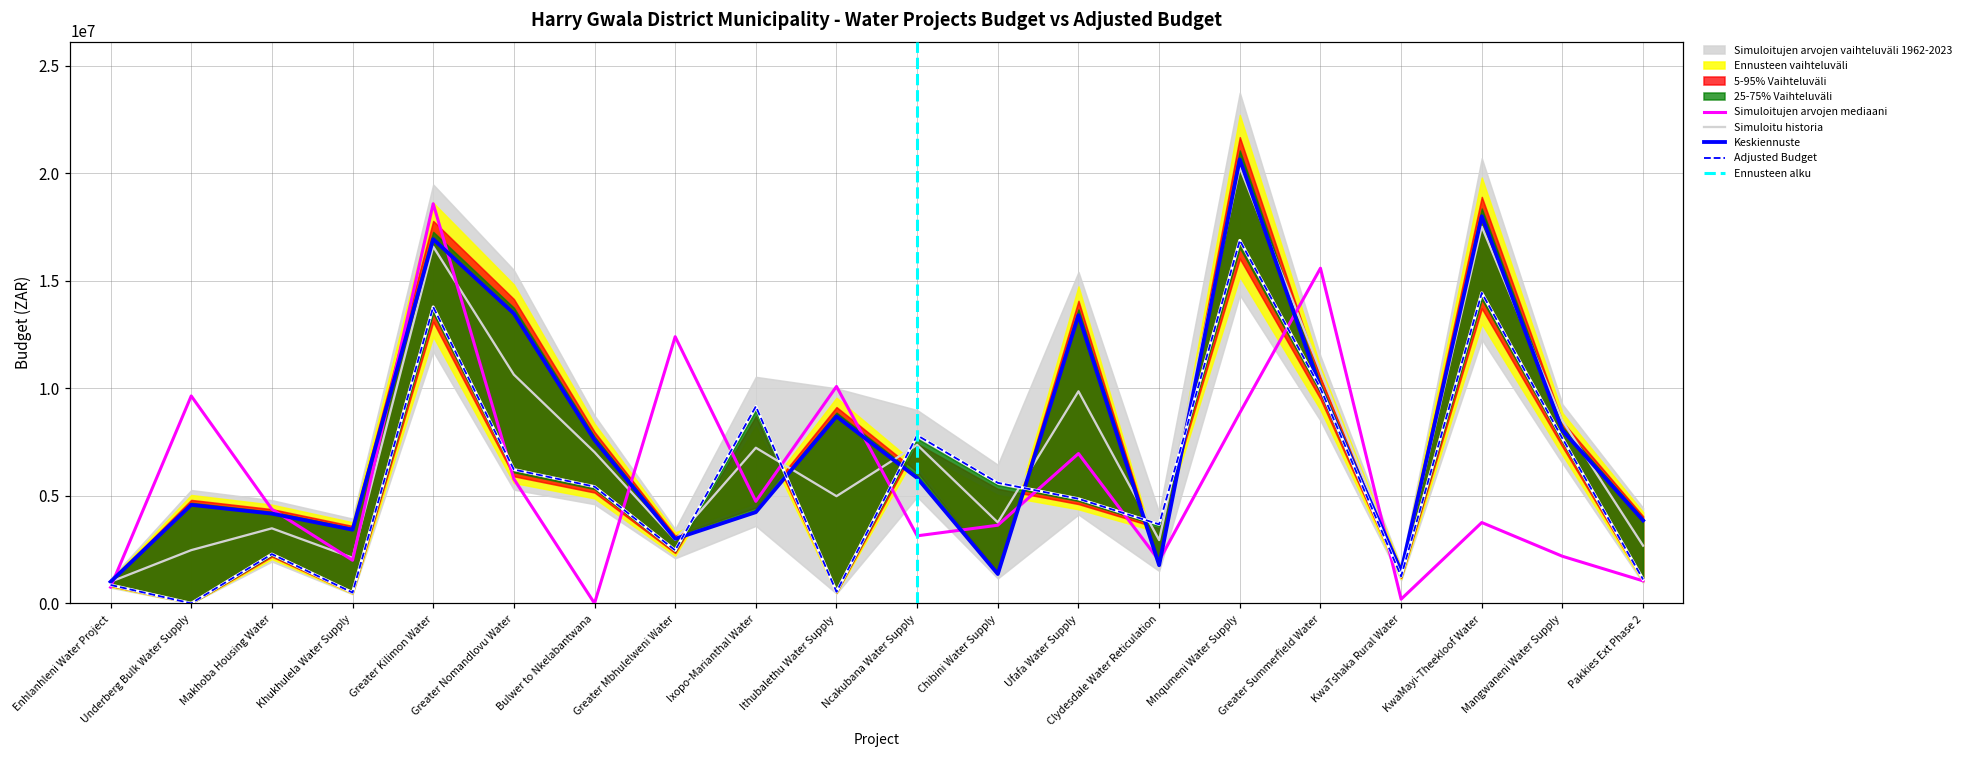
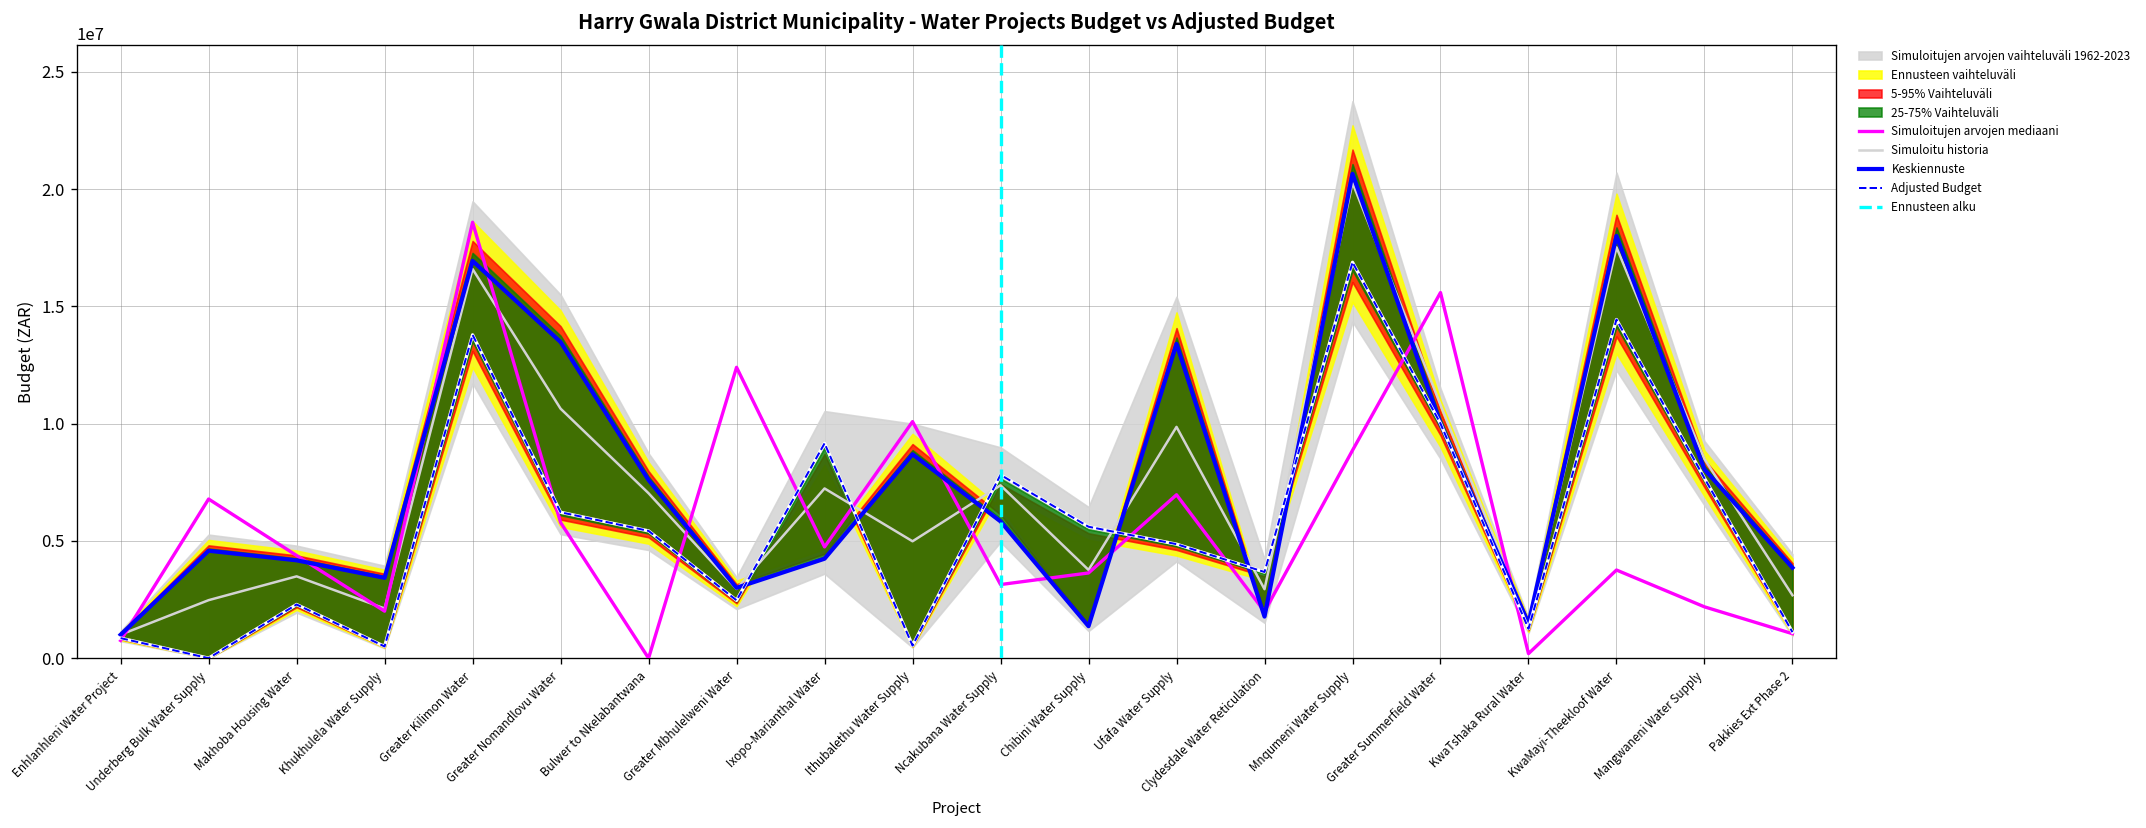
  {
    "Simuloitujen arvojen mediaani": {
-     "Underberg Bulk Water Supply": 9600000,
+     "Underberg Bulk Water Supply": 6800000,
      "Greater Nomandlovu Water": 5800000,
      "Bulwer to Nkelabantwana": 0,
      "Greater Mbhulelweni Water": 12400000,
      "Ixopo-Marianthal Water": 4700000,
      "Ncakubana Water Supply": 3100000,
      "Chibini Water Supply": 3600000,
      "Ufafa Water Supply": 7000000,
      "Clydesdale Water Reticulation": 2000000,
      "Mnqumeni Water Supply": 8900000,
      "Greater Summerfield Water": 15600000,
      "KwaTshaka Rural Water": 200000,
      "KwaMayi-Theekloof Water": 3800000,
      "Mangwaneni Water Supply": 2200000
    },
    "Ennusteen vaihteluväli": {
      "Underberg Bulk Water Supply": 5000000
    },
    "5-95% Vaihteluväli": {
      "Underberg Bulk Water Supply": 4800000
    }
  }
